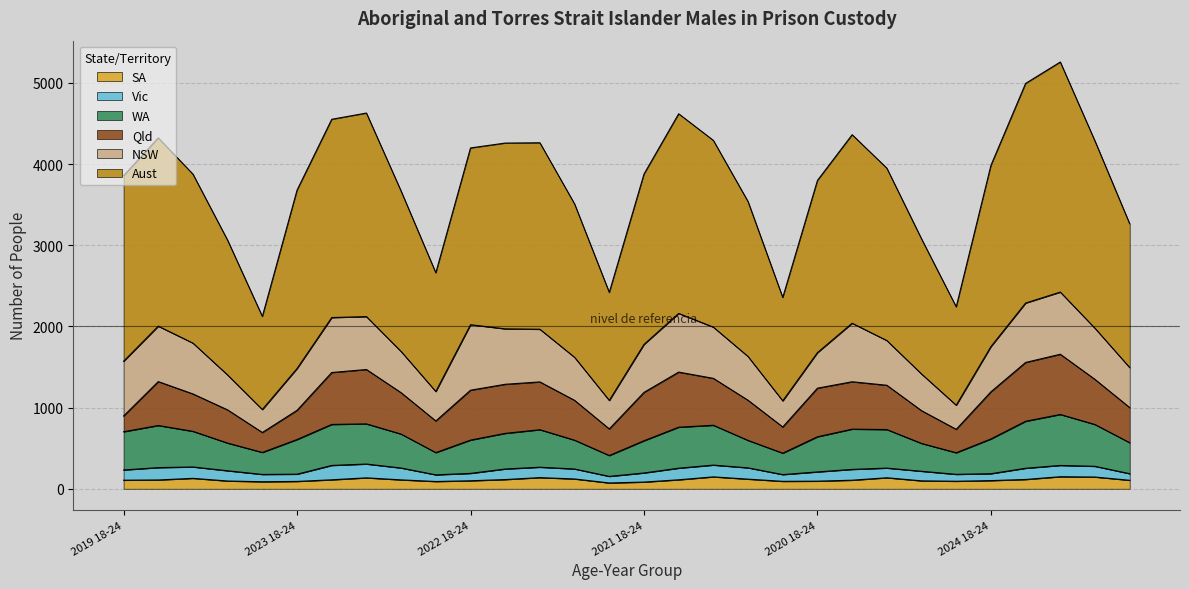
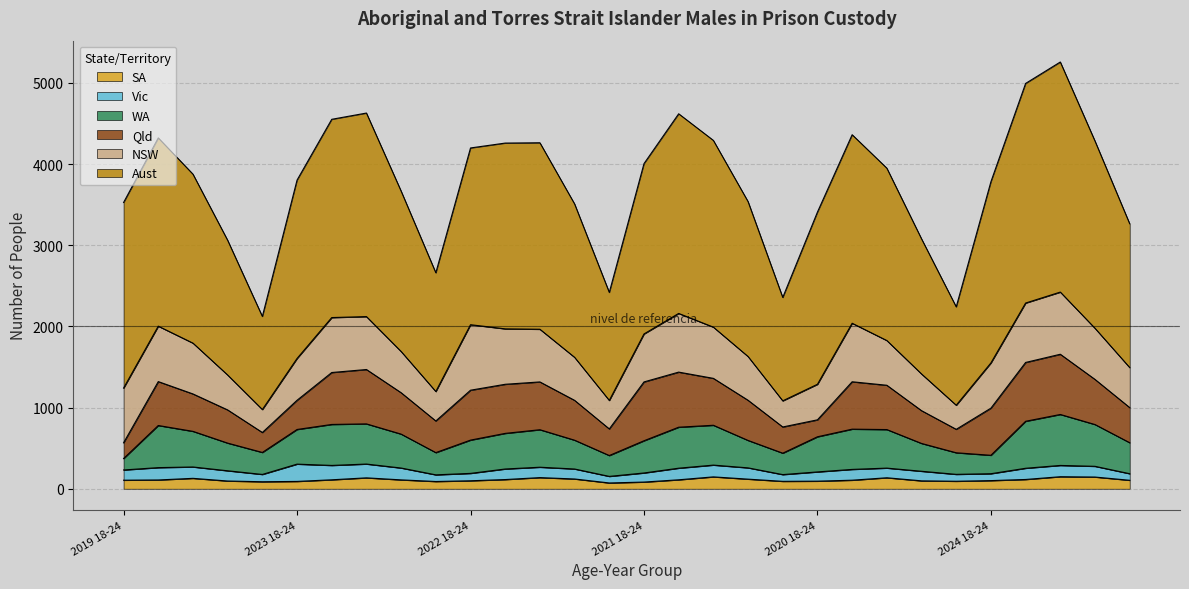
  {
    "Vic": {
      "2019 18-24": 100,
-     "2023 18-24": 100,
+     "2023 18-24": 200,
      "2022 18-24": 100,
      "2021 18-24": 100,
      "2020 18-24": 100,
      "2024 18-24": 100
    },
    "WA": {
-     "2019 18-24": 500,
+     "2019 18-24": 100,
      "2023 18-24": 400,
      "2022 18-24": 400,
      "2021 18-24": 400,
      "2020 18-24": 400,
-     "2024 18-24": 400
+     "2024 18-24": 200
    },
    "Qld": {
      "2019 18-24": 200,
      "2023 18-24": 400,
      "2022 18-24": 600,
-     "2021 18-24": 600,
-     "2020 18-24": 600,
+     "2021 18-24": 700,
+     "2020 18-24": 200,
      "2024 18-24": 600
    },
    "NSW": {
      "2019 18-24": 700,
      "2023 18-24": 500,
      "2022 18-24": 800,
      "2021 18-24": 600,
      "2020 18-24": 400,
      "2024 18-24": 600
    }
  }
